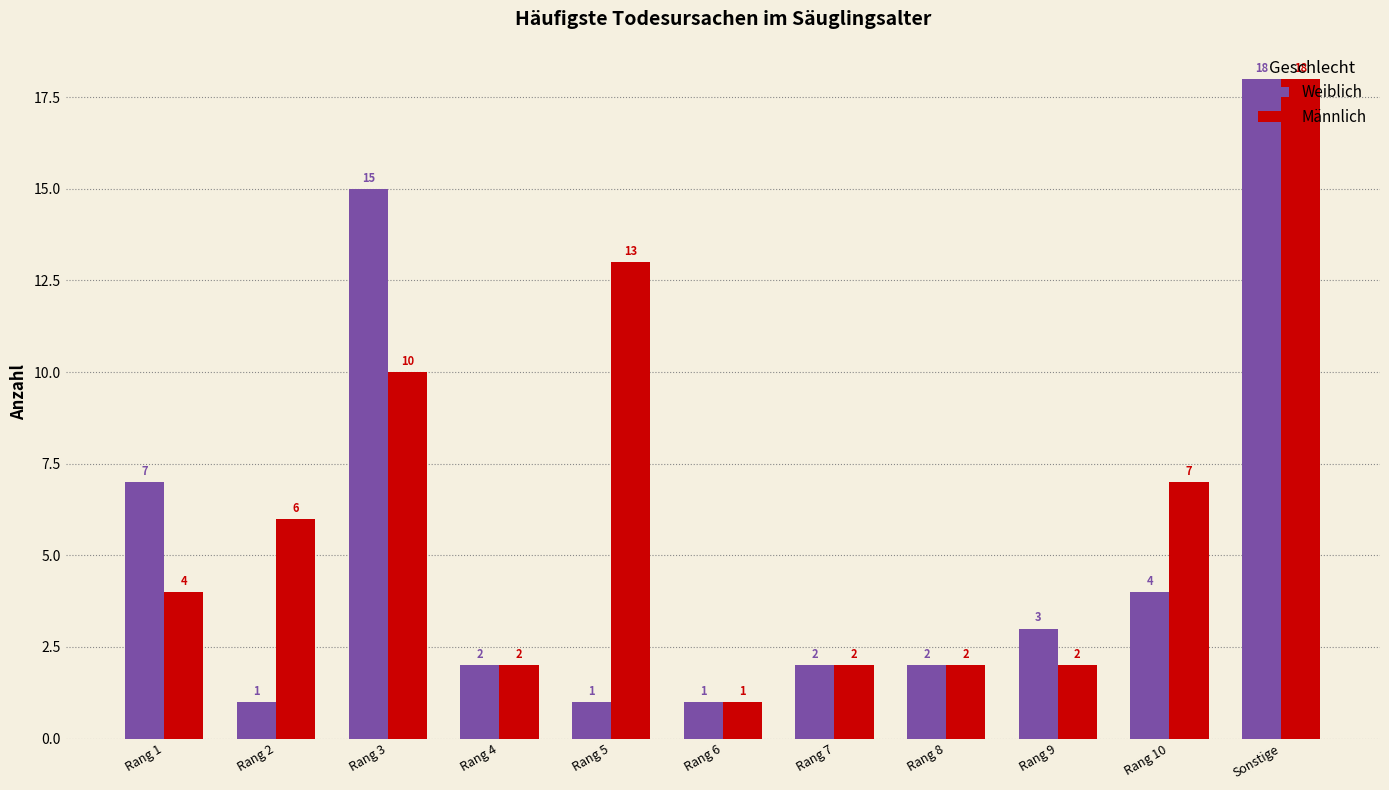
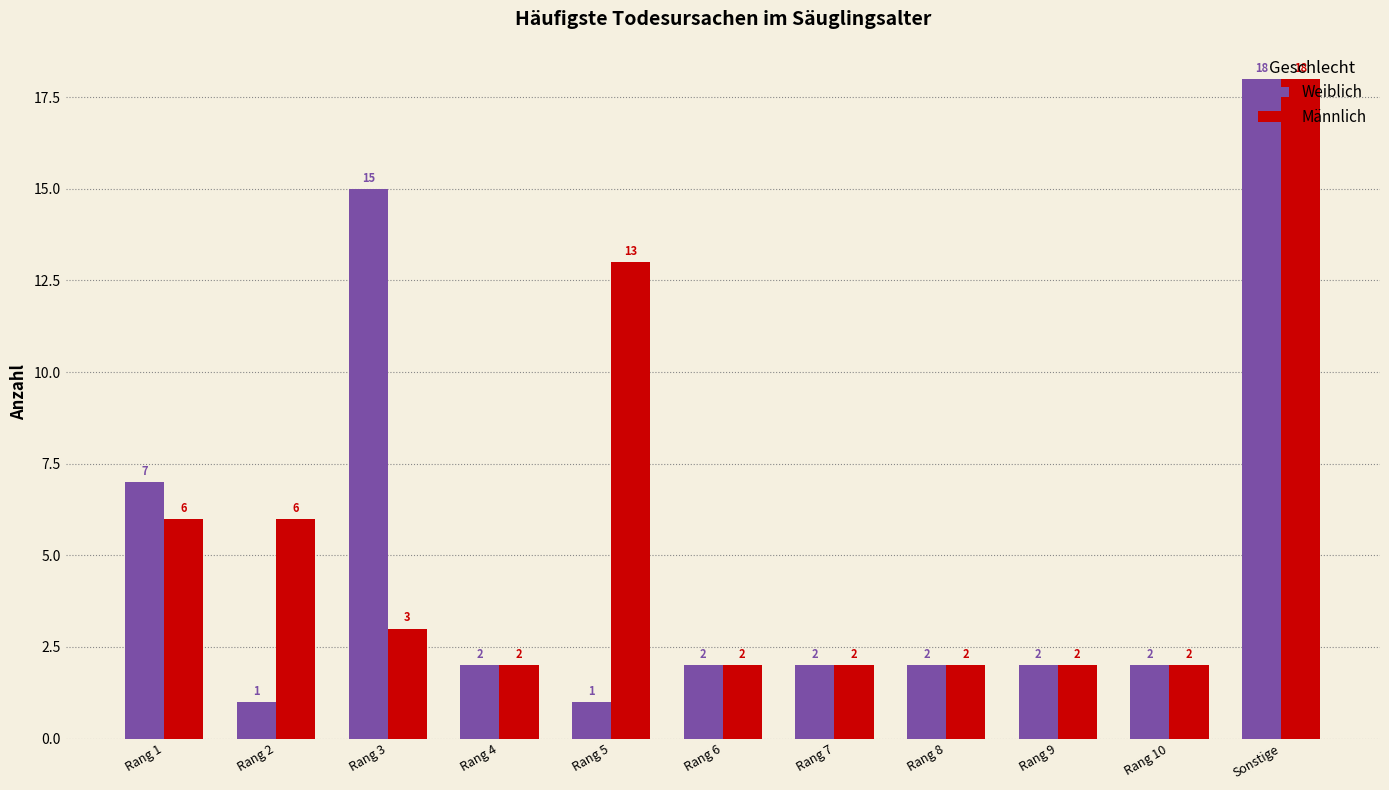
  {
    "Weiblich": {
      "Rang 1": 7,
      "Rang 2": 1,
      "Rang 3": 15,
      "Rang 4": 2,
      "Rang 5": 1,
-     "Rang 6": 1,
+     "Rang 6": 2,
      "Rang 7": 2,
      "Rang 8": 2,
-     "Rang 9": 3,
-     "Rang 10": 4,
+     "Rang 9": 2,
+     "Rang 10": 2,
      "Sonstige": 18
    },
    "Männlich": {
-     "Rang 1": 4,
+     "Rang 1": 6,
      "Rang 2": 6,
-     "Rang 3": 10,
+     "Rang 3": 3,
      "Rang 4": 2,
      "Rang 5": 13,
-     "Rang 6": 1,
+     "Rang 6": 2,
      "Rang 7": 2,
      "Rang 8": 2,
      "Rang 9": 2,
-     "Rang 10": 7,
+     "Rang 10": 2,
      "Sonstige": 18
    }
  }
